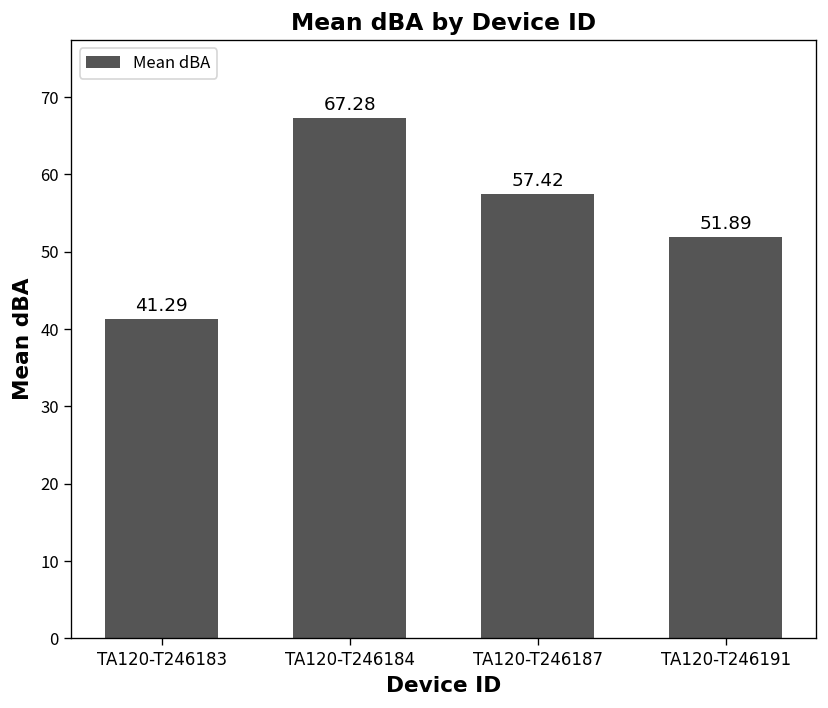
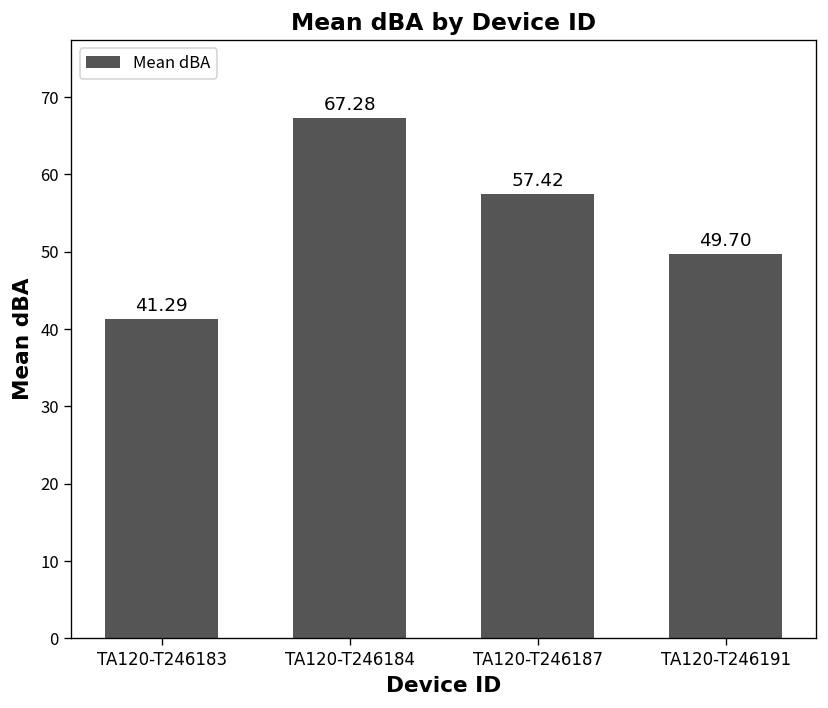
  {
    "TA120-T246183": 41.29,
    "TA120-T246184": 67.28,
    "TA120-T246187": 57.42,
-   "TA120-T246191": 51.89
+   "TA120-T246191": 49.70
  }
